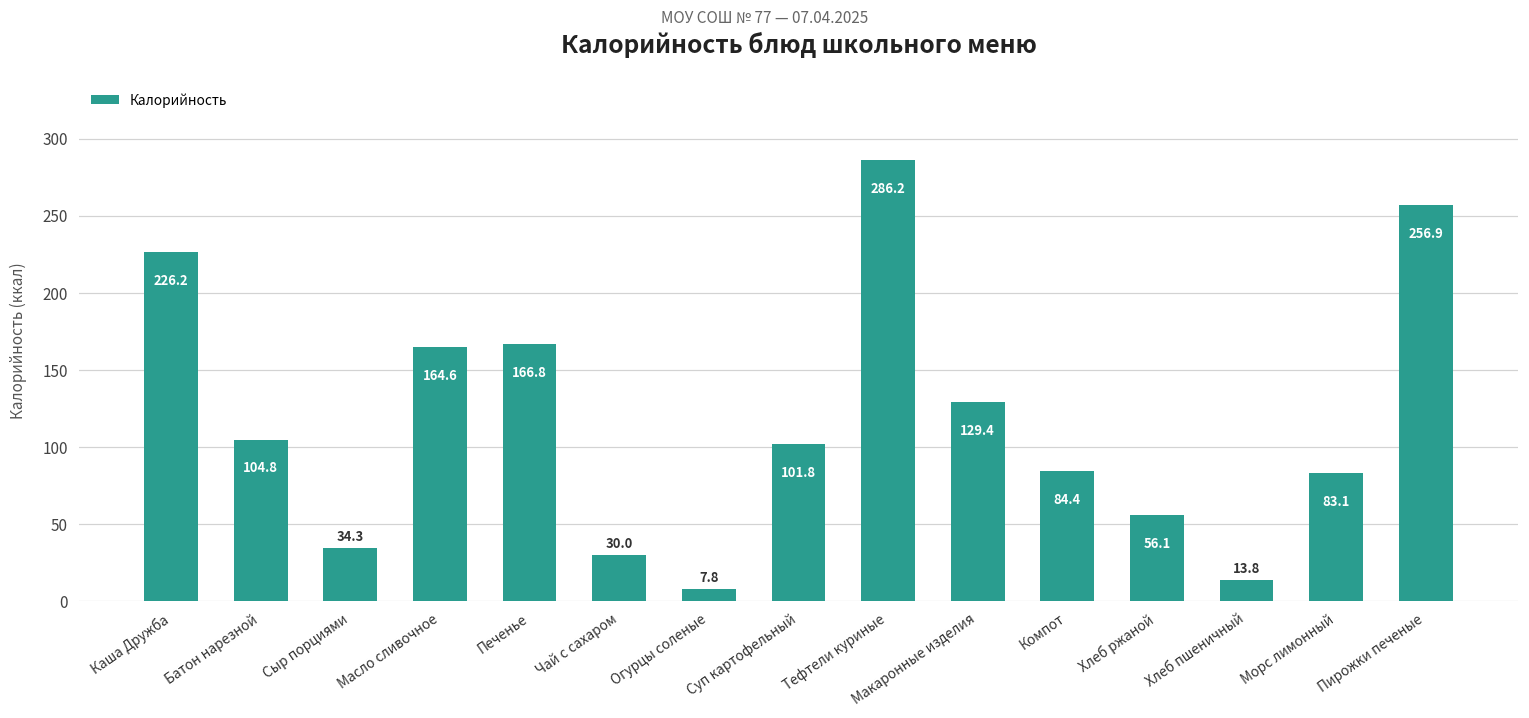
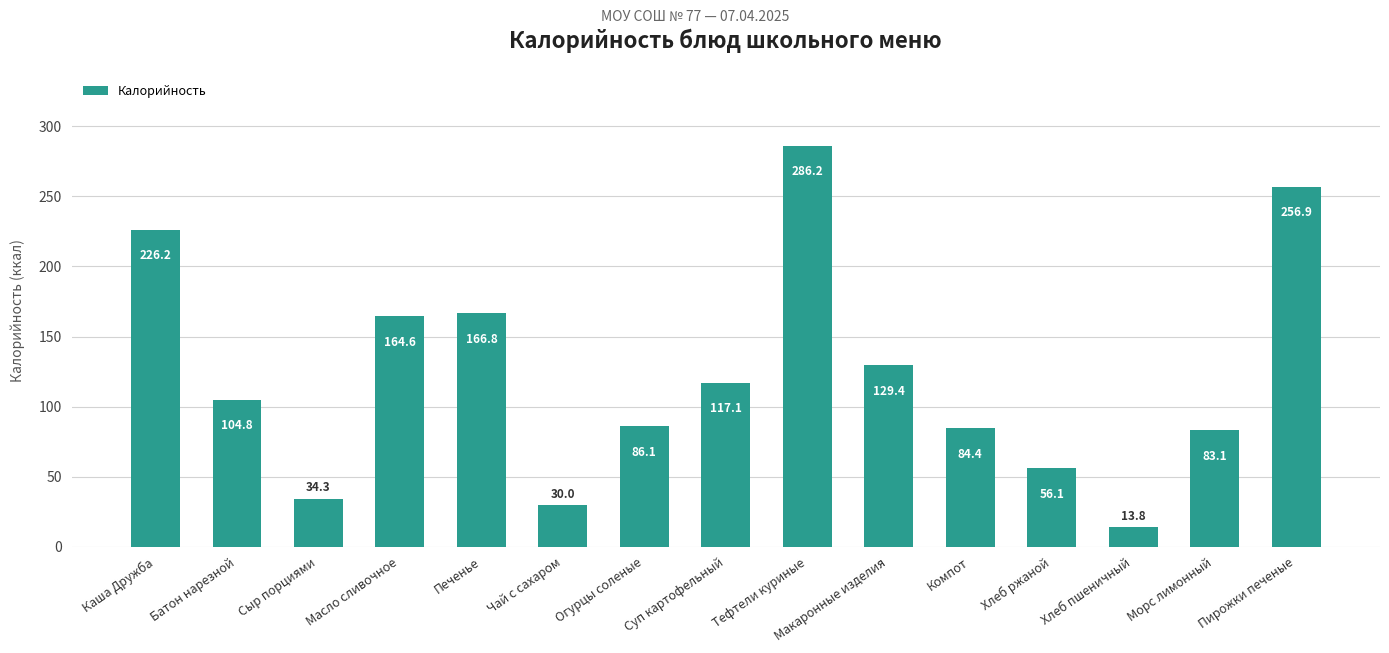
  {
    "Каша Дружба": 226.2,
    "Батон нарезной": 104.8,
    "Сыр порциями": 34.3,
    "Масло сливочное": 164.6,
    "Печенье": 166.8,
    "Чай с сахаром": 30.0,
-   "Огурцы соленые": 7.8,
-   "Суп картофельный": 101.8,
+   "Огурцы соленые": 86.1,
+   "Суп картофельный": 117.1,
    "Тефтели куриные": 286.2,
    "Макаронные изделия": 129.4,
    "Компот": 84.4,
    "Хлеб ржаной": 56.1,
    "Хлеб пшеничный": 13.8,
    "Морс лимонный": 83.1,
    "Пирожки печеные": 256.9
  }
